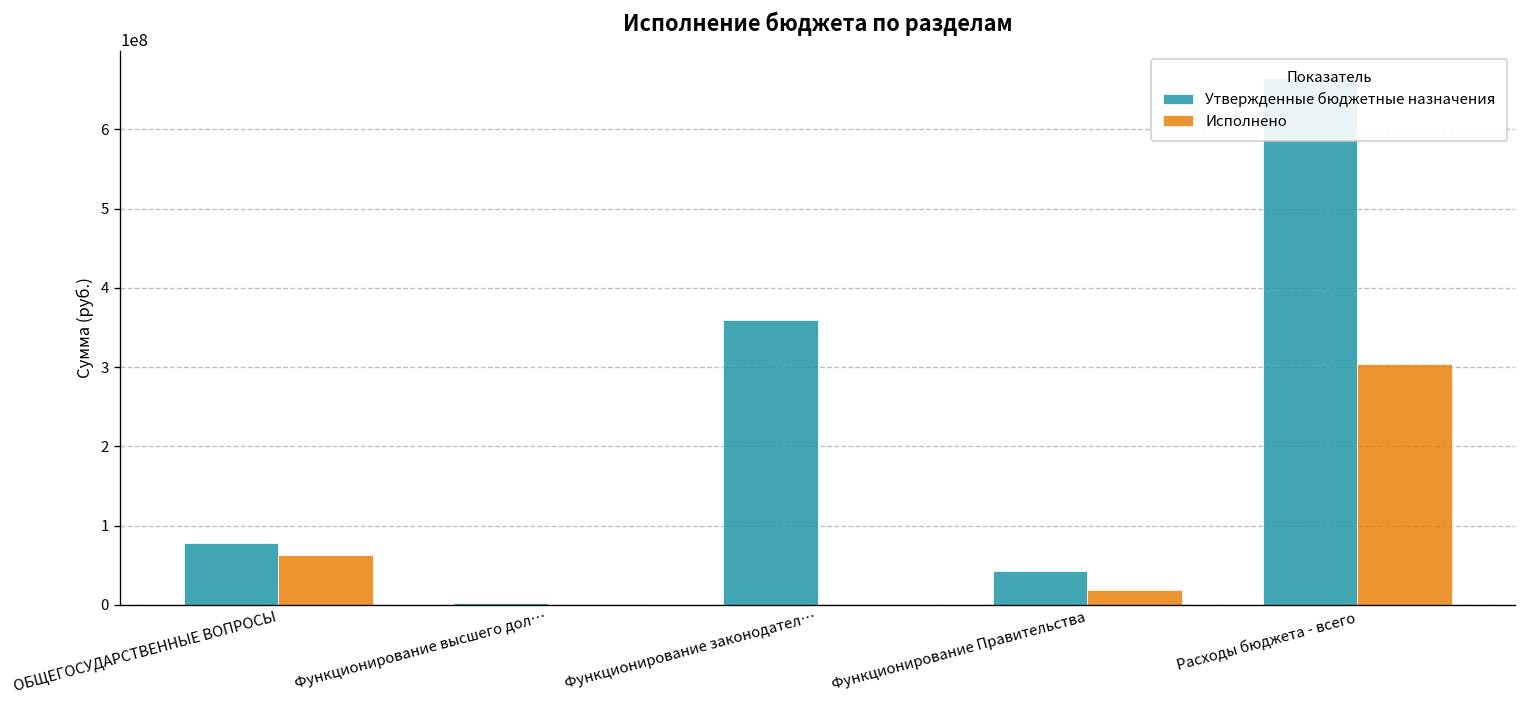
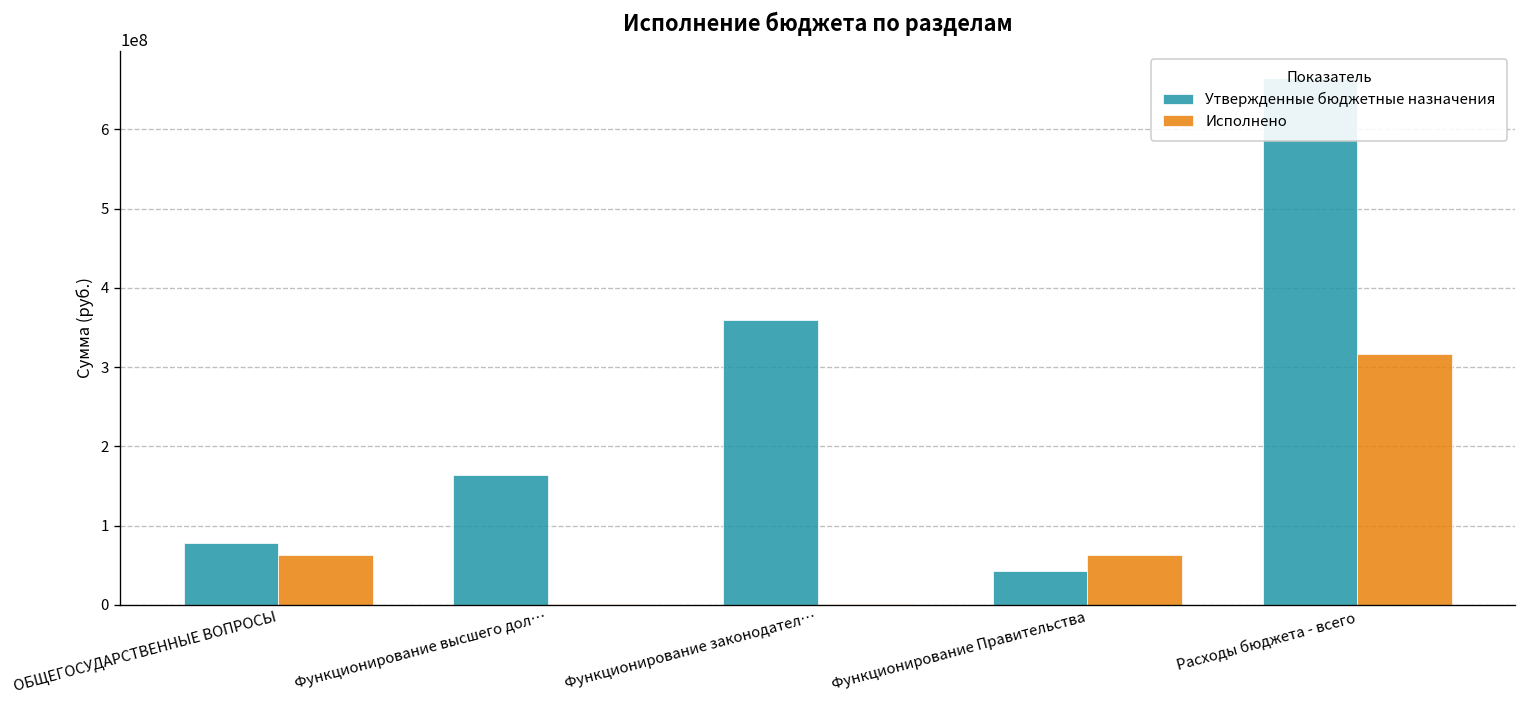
  {
    "Утвержденные бюджетные назначения": {
      "ОБЩЕГОСУДАРСТВЕННЫЕ ВОПРОСЫ": 80000000,
-     "Функционирование высшего дол…": 0,
+     "Функционирование высшего дол…": 160000000,
      "Функционирование законодател…": 360000000,
      "Функционирование Правительства": 40000000
    },
    "Исполнено": {
      "ОБЩЕГОСУДАРСТВЕННЫЕ ВОПРОСЫ": 60000000,
-     "Функционирование Правительства": 20000000,
-     "Расходы бюджета - всего": 300000000
+     "Функционирование Правительства": 60000000,
+     "Расходы бюджета - всего": 320000000
    }
  }
